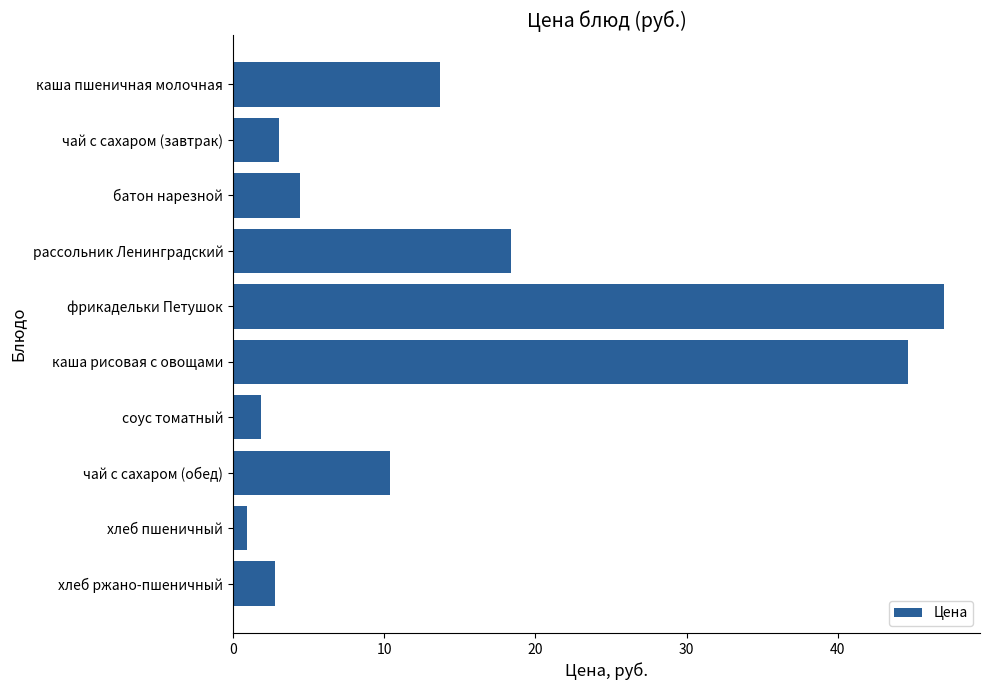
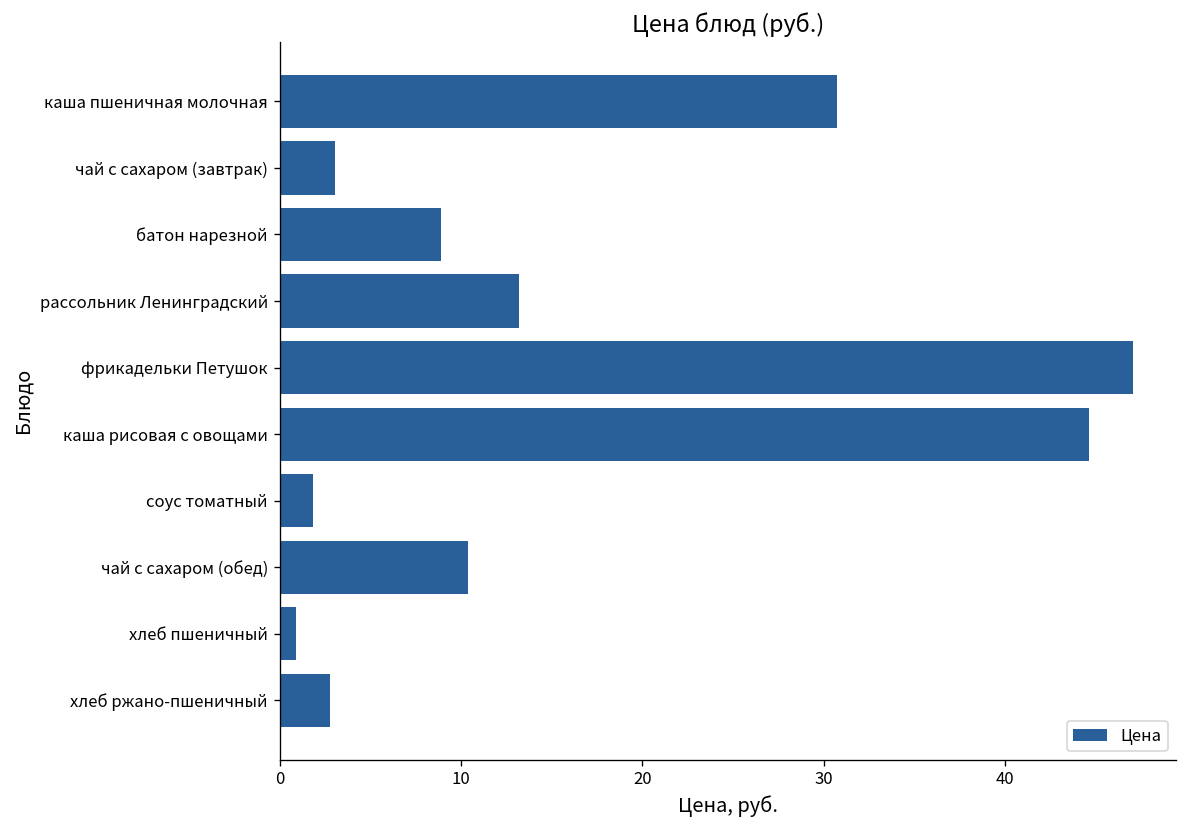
  {
-   "каша пшеничная молочная": 13.7,
+   "каша пшеничная молочная": 30.7,
    "чай с сахаром (завтрак)": 3.1,
-   "батон нарезной": 4.4,
-   "рассольник Ленинградский": 18.4,
+   "батон нарезной": 8.9,
+   "рассольник Ленинградский": 13.2,
    "фрикадельки Петушок": 47.1,
    "каша рисовая с овощами": 44.6,
    "соус томатный": 1.9,
    "чай с сахаром (обед)": 10.4,
    "хлеб пшеничный": 0.9,
    "хлеб ржано-пшеничный": 2.8
  }
